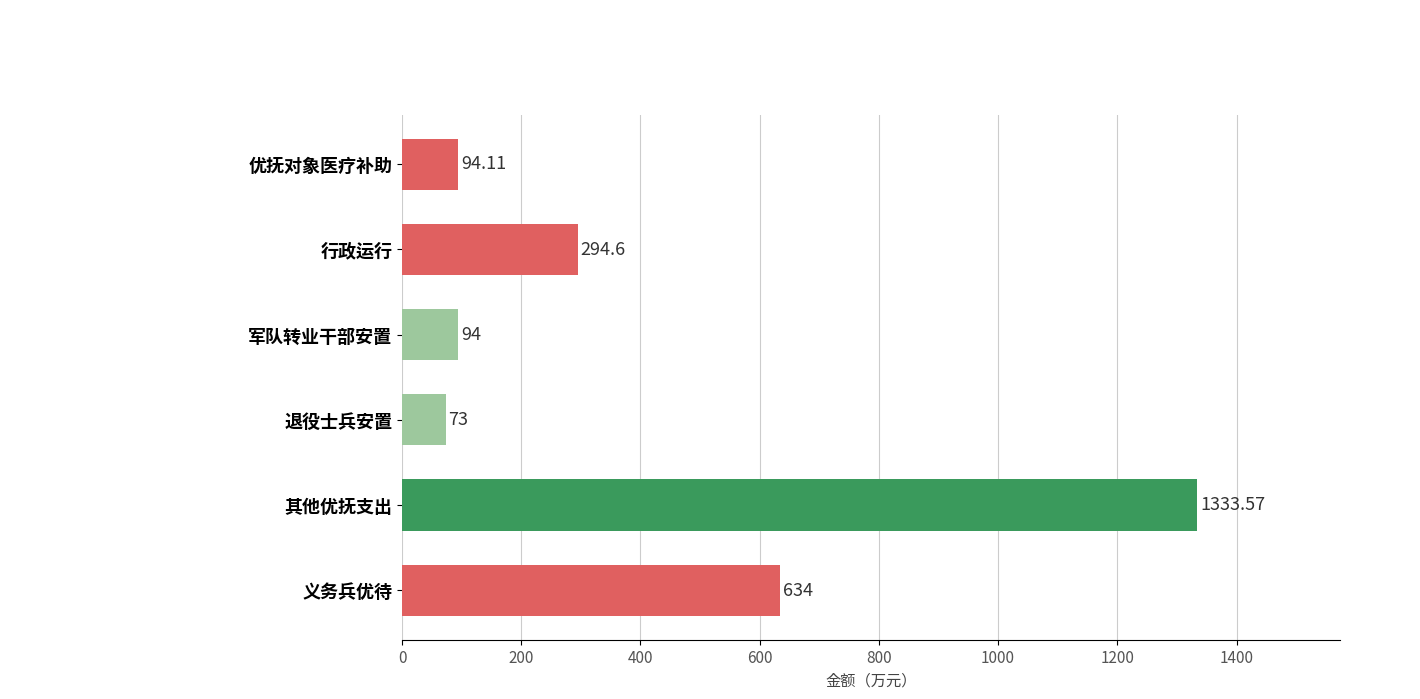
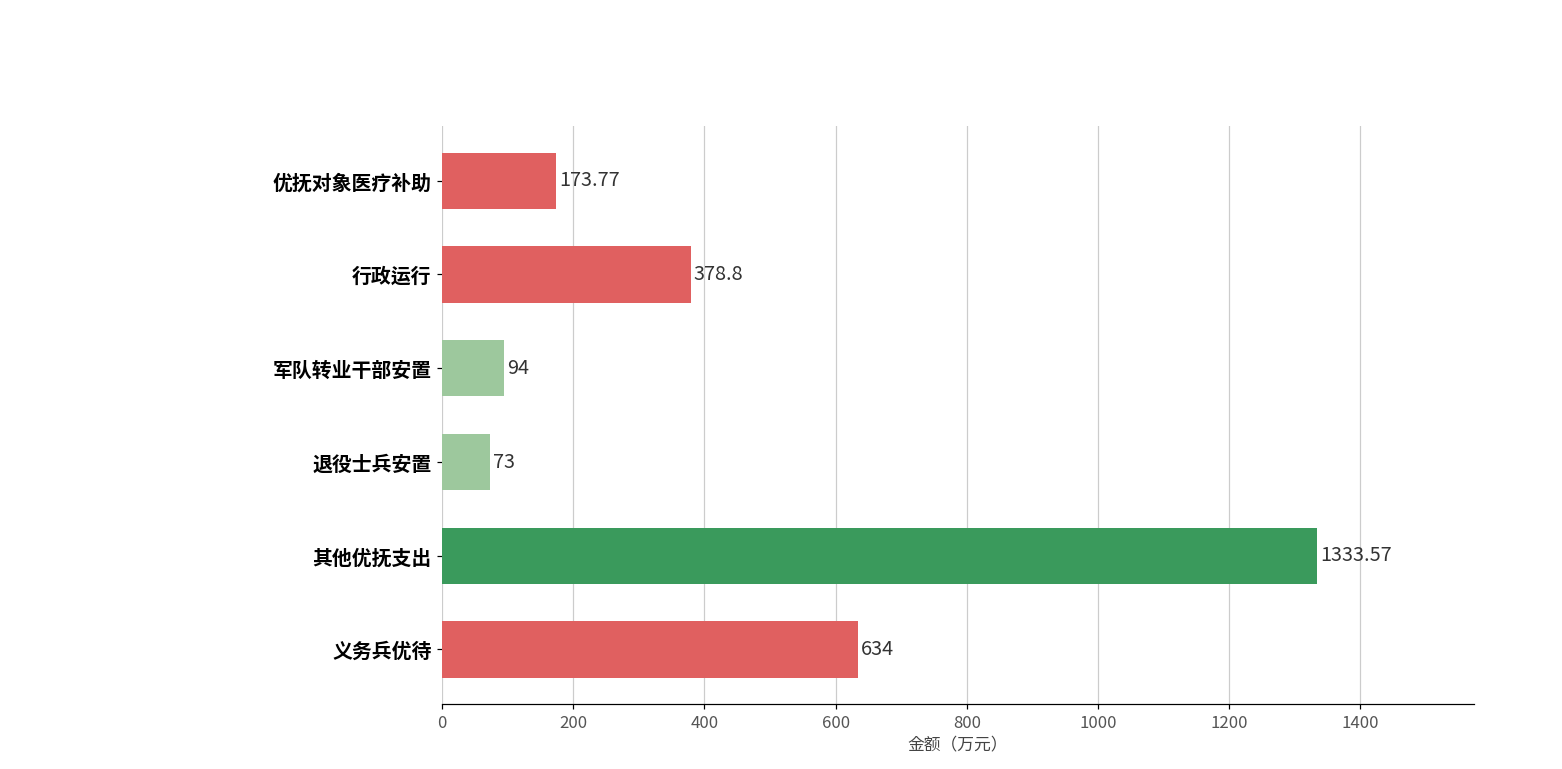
  {
-   "优抚对象医疗补助": 94.11,
-   "行政运行": 294.6,
+   "优抚对象医疗补助": 173.77,
+   "行政运行": 378.8,
    "军队转业干部安置": 94,
    "退役士兵安置": 73,
    "其他优抚支出": 1333.57,
    "义务兵优待": 634
  }
